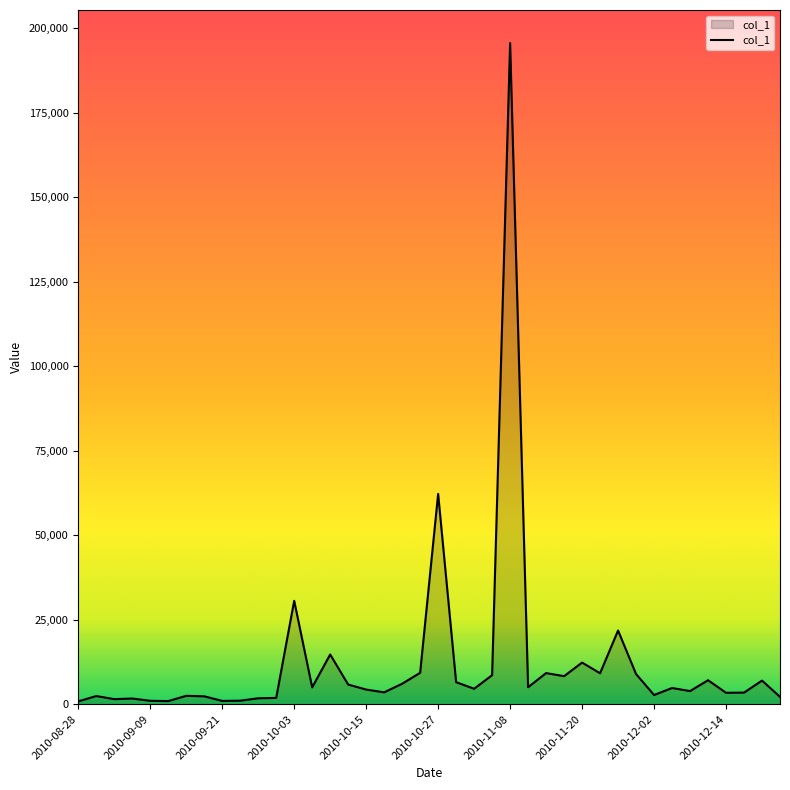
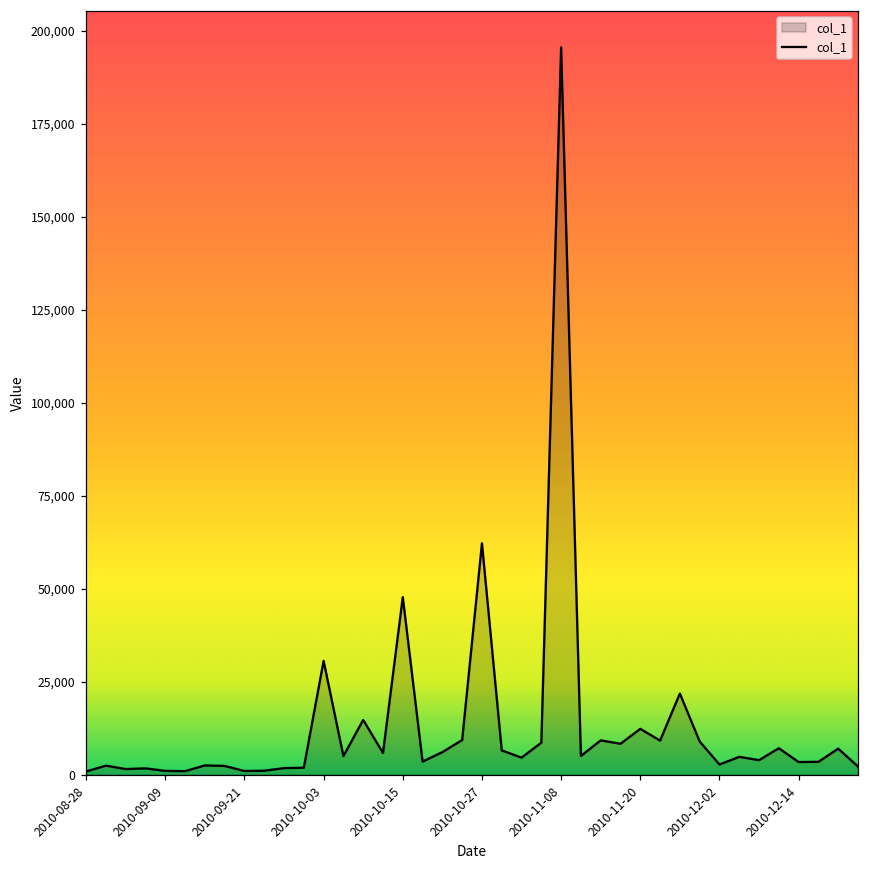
  {
    "2010-08-28": "1,000",
    "2010-09-09": "1,000",
    "2010-09-21": "1,000",
    "2010-10-03": "31,000",
-   "2010-10-15": "4,000",
+   "2010-10-15": "48,000",
    "2010-10-27": "62,000",
    "2010-11-08": "196,000",
    "2010-11-20": "12,000",
    "2010-12-02": "3,000",
    "2010-12-14": "3,000"
  }
